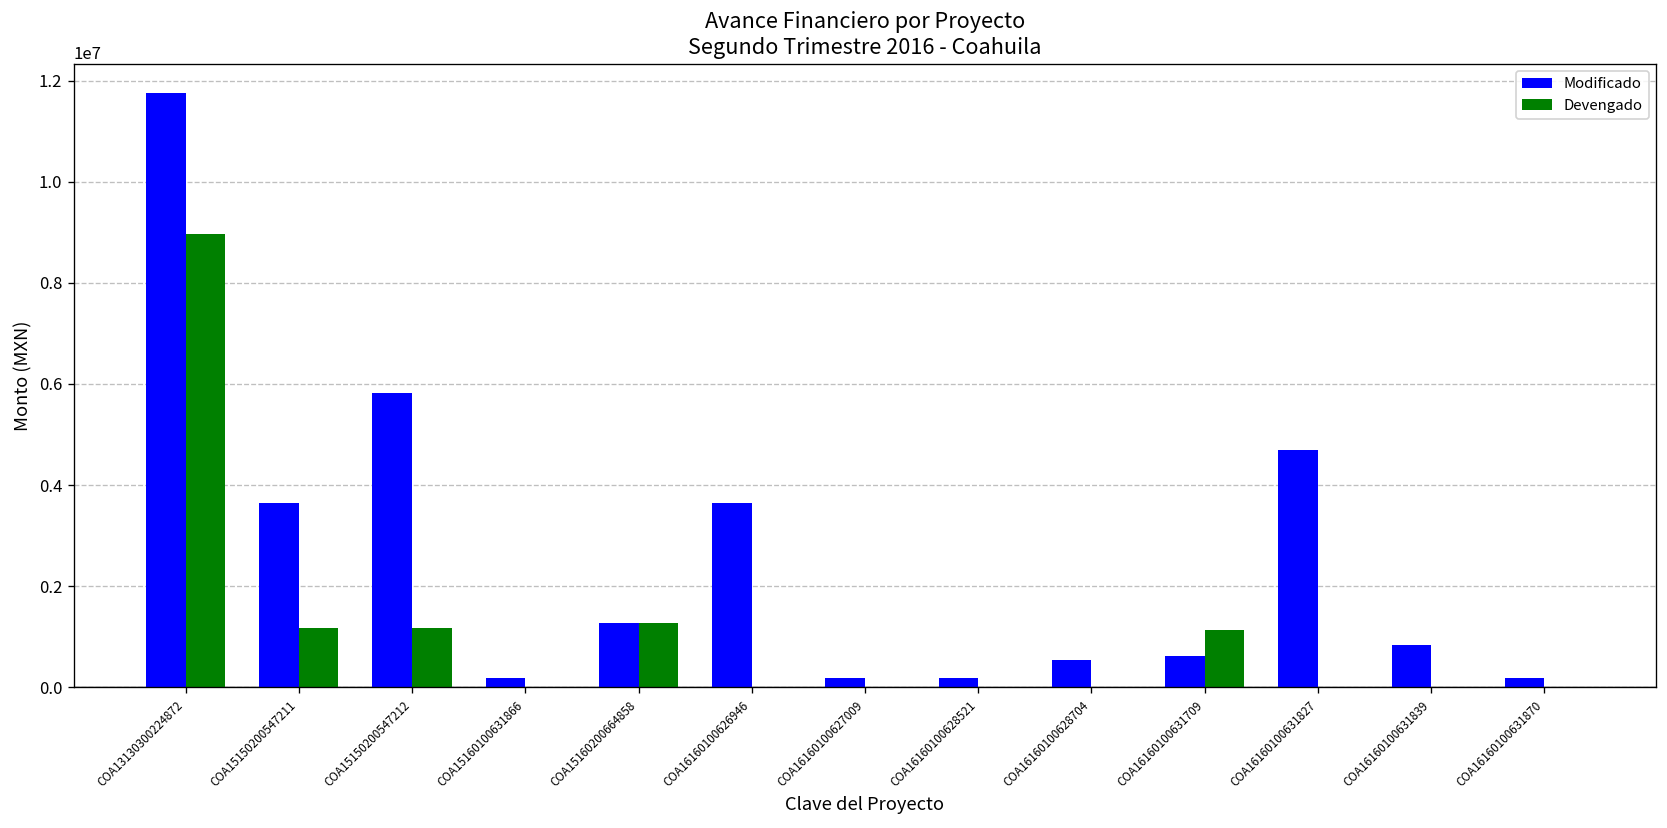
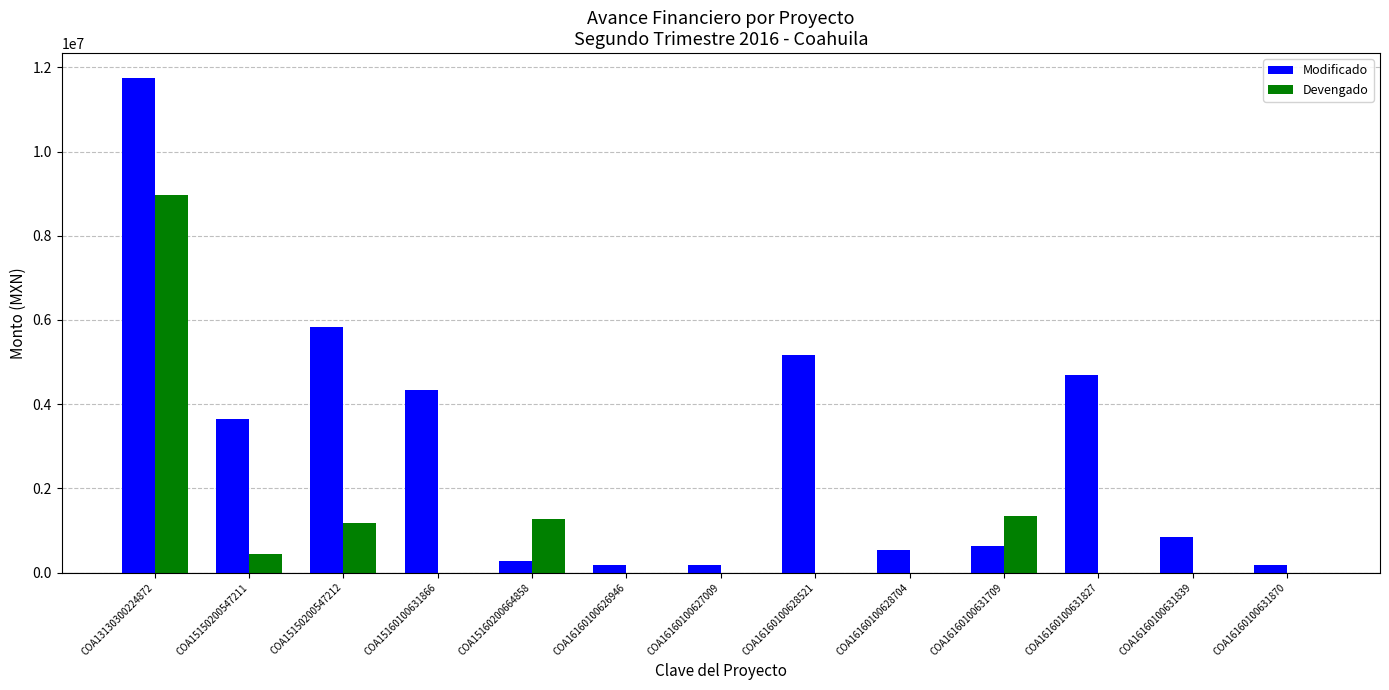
  {
    "Modificado": {
      "COA13130300224872": 11800000,
      "COA15150200547211": 3700000,
      "COA15150200547212": 5800000,
-     "COA15160100631866": 200000,
-     "COA15160200664858": 1300000,
-     "COA16160100626946": 3600000,
+     "COA15160100631866": 4300000,
+     "COA15160200664858": 300000,
+     "COA16160100626946": 200000,
      "COA16160100627009": 200000,
-     "COA16160100628521": 200000,
+     "COA16160100628521": 5200000,
      "COA16160100628704": 500000,
      "COA16160100631709": 600000,
      "COA16160100631827": 4700000,
      "COA16160100631839": 800000,
      "COA16160100631870": 200000
    },
    "Devengado": {
      "COA13130300224872": 9000000,
-     "COA15150200547211": 1200000,
+     "COA15150200547211": 400000,
      "COA15150200547212": 1200000,
      "COA15160100631866": 0,
      "COA15160200664858": 1300000,
      "COA16160100626946": 0,
      "COA16160100627009": 0,
      "COA16160100628521": 0,
      "COA16160100628704": 0,
-     "COA16160100631709": 1100000,
+     "COA16160100631709": 1300000,
      "COA16160100631827": 0,
      "COA16160100631839": 0,
      "COA16160100631870": 0
    }
  }
